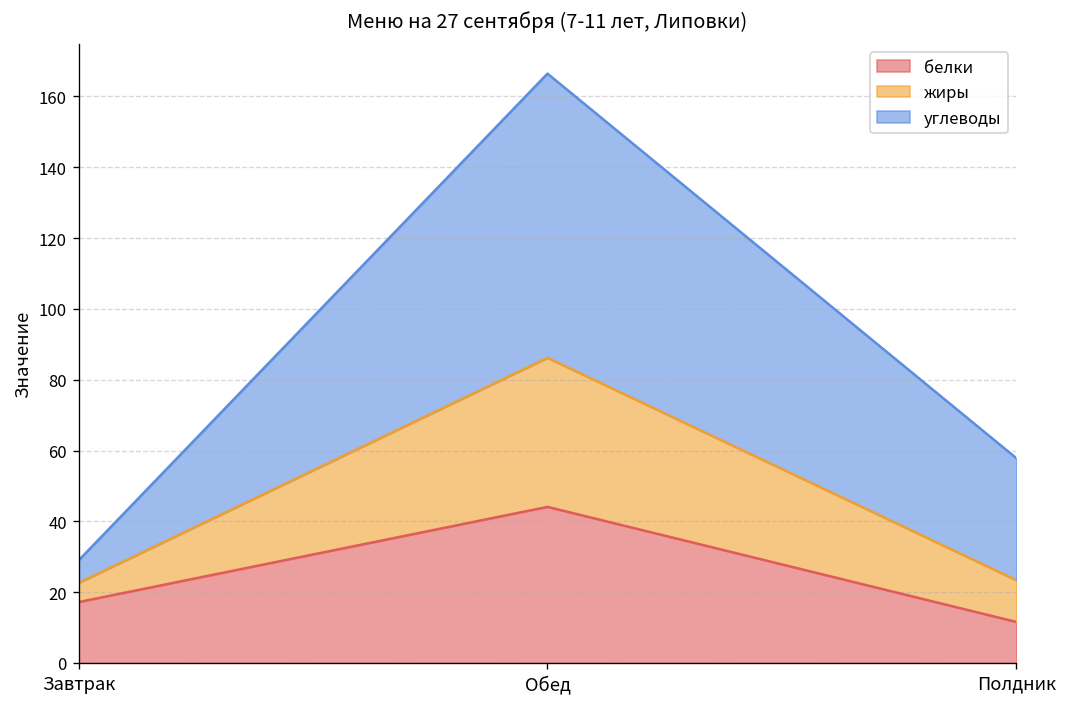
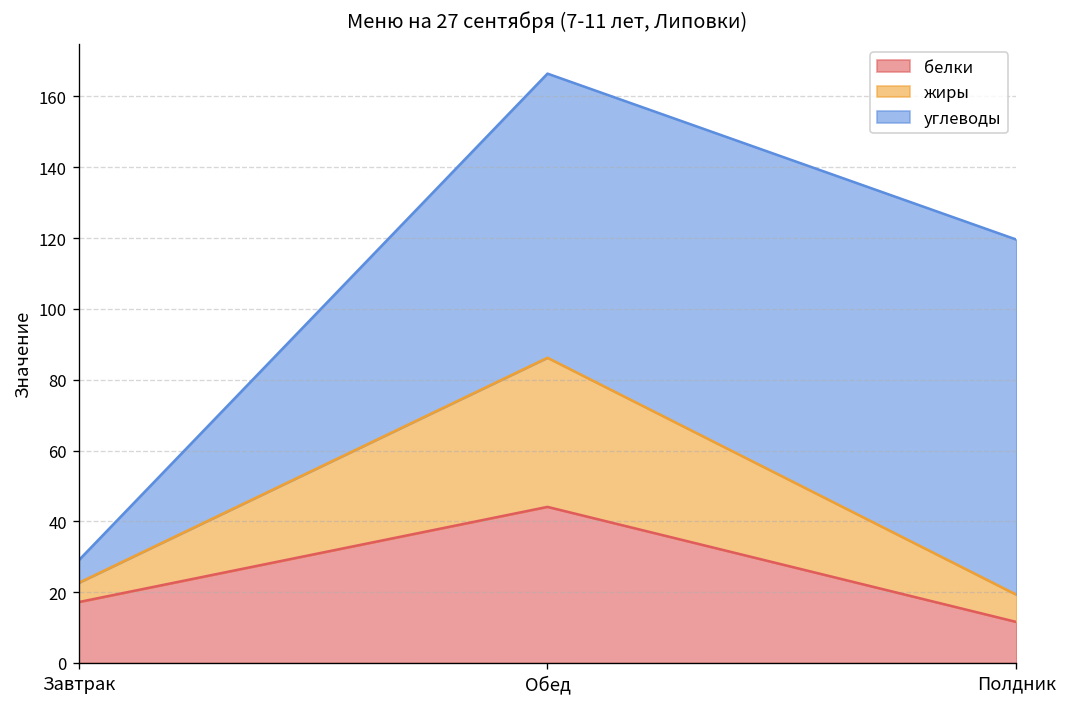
  {
    "белки": {
      "Завтрак": 17,
      "Обед": 44,
      "Полдник": 12
    },
    "жиры": {
      "Завтрак": 5,
      "Обед": 42,
-     "Полдник": 12
+     "Полдник": 8
    },
    "углеводы": {
      "Завтрак": 6,
      "Обед": 80,
-     "Полдник": 34
+     "Полдник": 100
    }
  }
